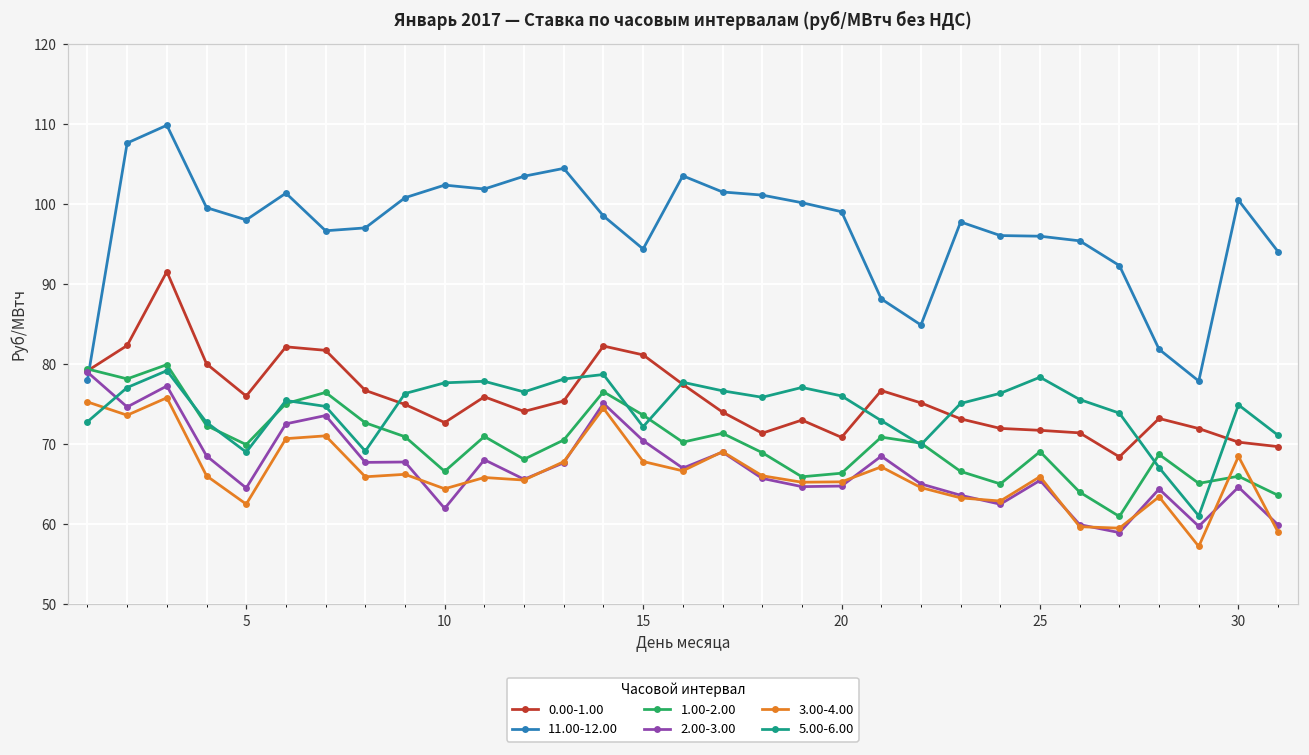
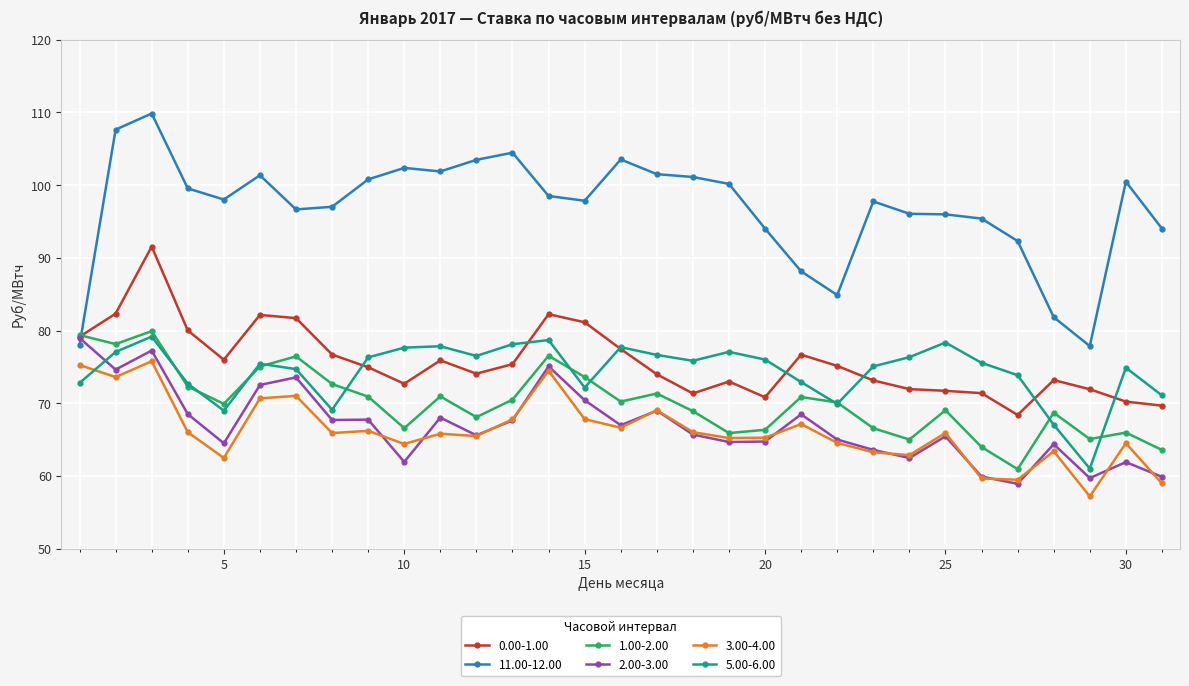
  {
    "0.00-1.00": {
      "5": 76,
      "10": 73,
      "15": 81,
      "20": 71,
      "25": 72,
      "30": 70
    },
    "11.00-12.00": {
      "5": 98,
      "10": 102,
-     "15": 94,
-     "20": 99,
+     "15": 98,
+     "20": 94,
      "25": 96,
      "30": 100
    },
    "2.00-3.00": {
      "5": 65,
      "10": 62,
      "15": 70,
      "20": 65,
      "25": 65,
-     "30": 65
+     "30": 62
    },
    "3.00-4.00": {
      "5": 62,
      "10": 64,
      "15": 68,
      "20": 65,
      "25": 66,
-     "30": 68
+     "30": 65
    }
  }
